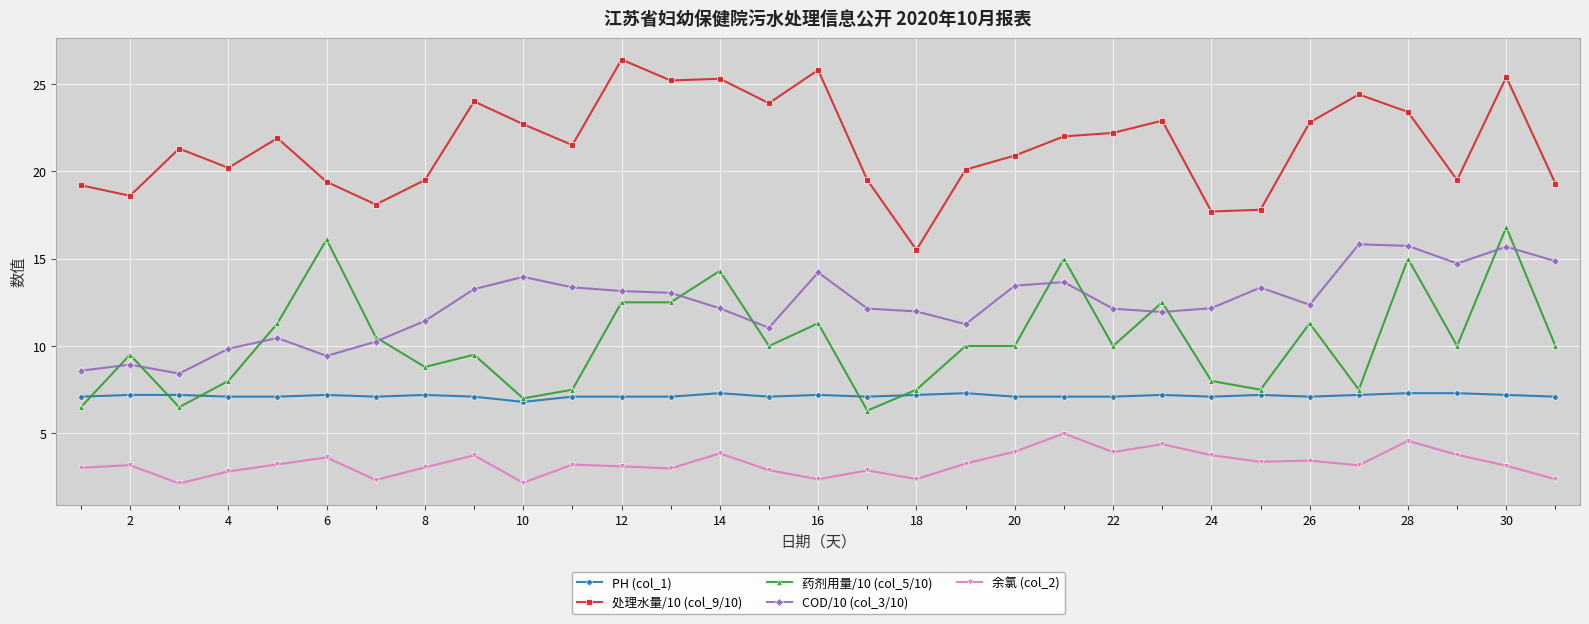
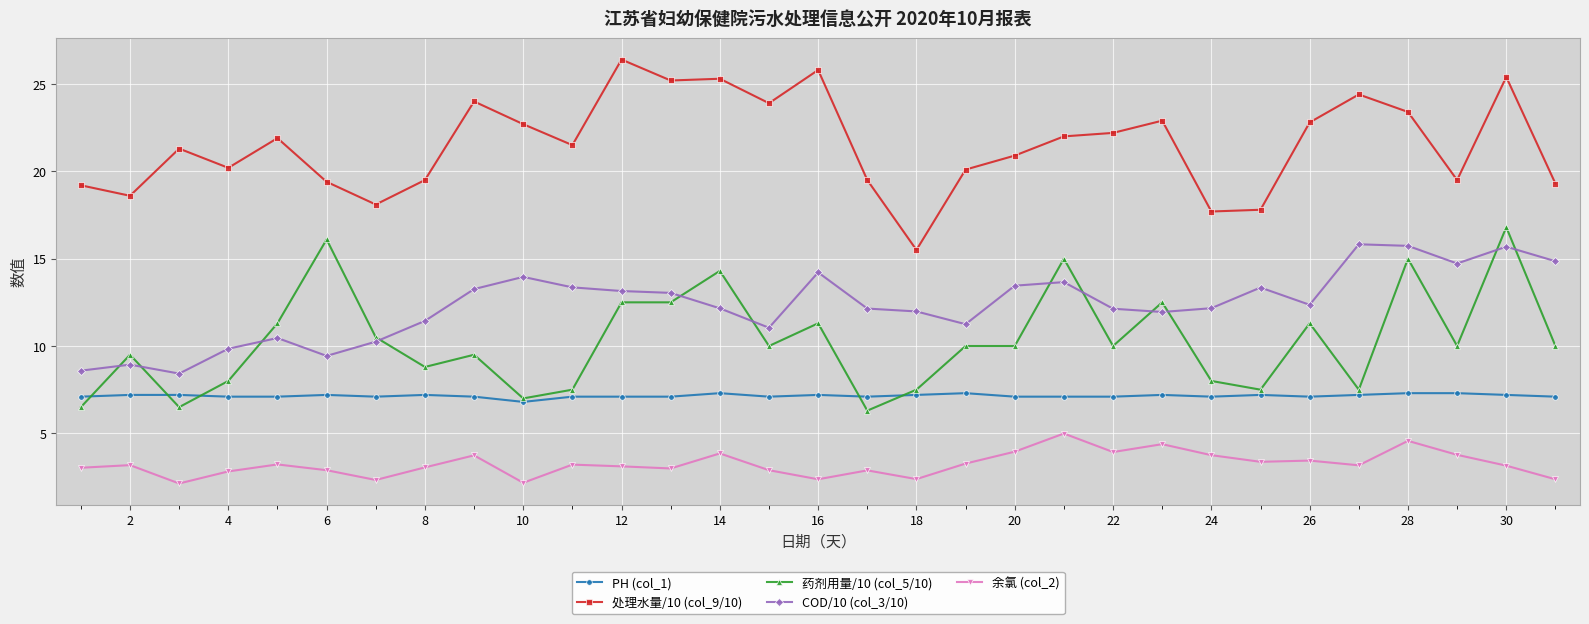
  {
    "PH (col_1)": {
      "2": 7.2,
      "4": 7.1,
      "6": 7.2,
      "8": 7.2,
      "10": 6.8,
      "12": 7.1,
      "14": 7.3,
      "16": 7.2,
      "18": 7.2,
      "20": 7.1,
      "22": 7.1,
      "24": 7.1,
      "26": 7.1,
      "28": 7.3,
      "30": 7.2
    },
    "处理水量/10 (col_9/10)": {
      "2": 18.6,
      "4": 20.2,
      "6": 19.4,
      "8": 19.5,
      "10": 22.7,
      "12": 26.4,
      "14": 25.3,
      "16": 25.8,
      "18": 15.5,
      "20": 20.9,
      "22": 22.2,
      "24": 17.7,
      "26": 22.8,
      "28": 23.4,
      "30": 25.4
    },
    "药剂用量/10 (col_5/10)": {
      "2": 9.5,
      "4": 8.0,
      "6": 16.1,
      "8": 8.8,
      "10": 7.0,
      "12": 12.5,
      "14": 14.3,
      "16": 11.3,
      "18": 7.5,
      "20": 10.0,
      "22": 10.0,
      "24": 8.0,
      "26": 11.3,
      "28": 15.0,
      "30": 16.8
    },
    "COD/10 (col_3/10)": {
      "2": 8.9,
      "4": 9.8,
      "6": 9.4,
      "8": 11.4,
      "10": 14.0,
      "12": 13.1,
      "14": 12.2,
      "16": 14.2,
      "18": 12.0,
      "20": 13.5,
      "22": 12.1,
      "24": 12.2,
      "26": 12.4,
      "28": 15.7,
      "30": 15.7
    },
    "余氯 (col_2)": {
      "2": 3.2,
      "4": 2.8,
-     "6": 3.6,
+     "6": 2.9,
      "8": 3.1,
      "10": 2.2,
      "12": 3.1,
      "14": 3.9,
      "16": 2.4,
      "18": 2.4,
      "20": 4.0,
      "22": 3.9,
      "24": 3.8,
      "26": 3.4,
      "28": 4.6,
      "30": 3.2
    }
  }
